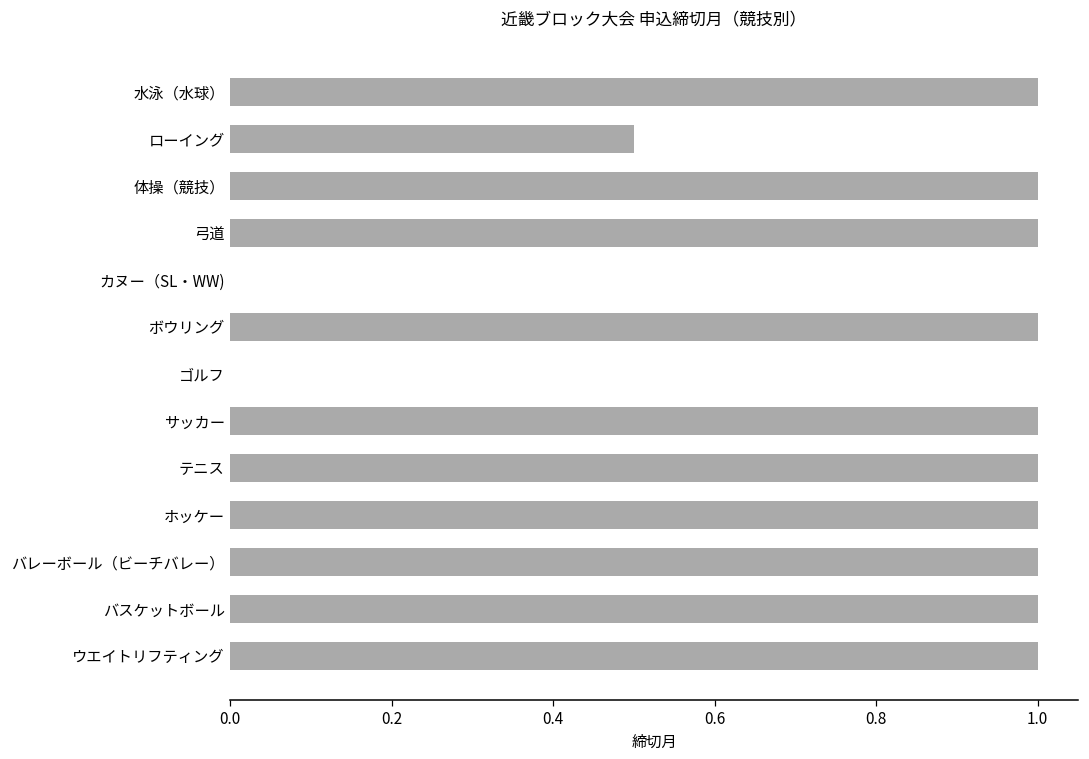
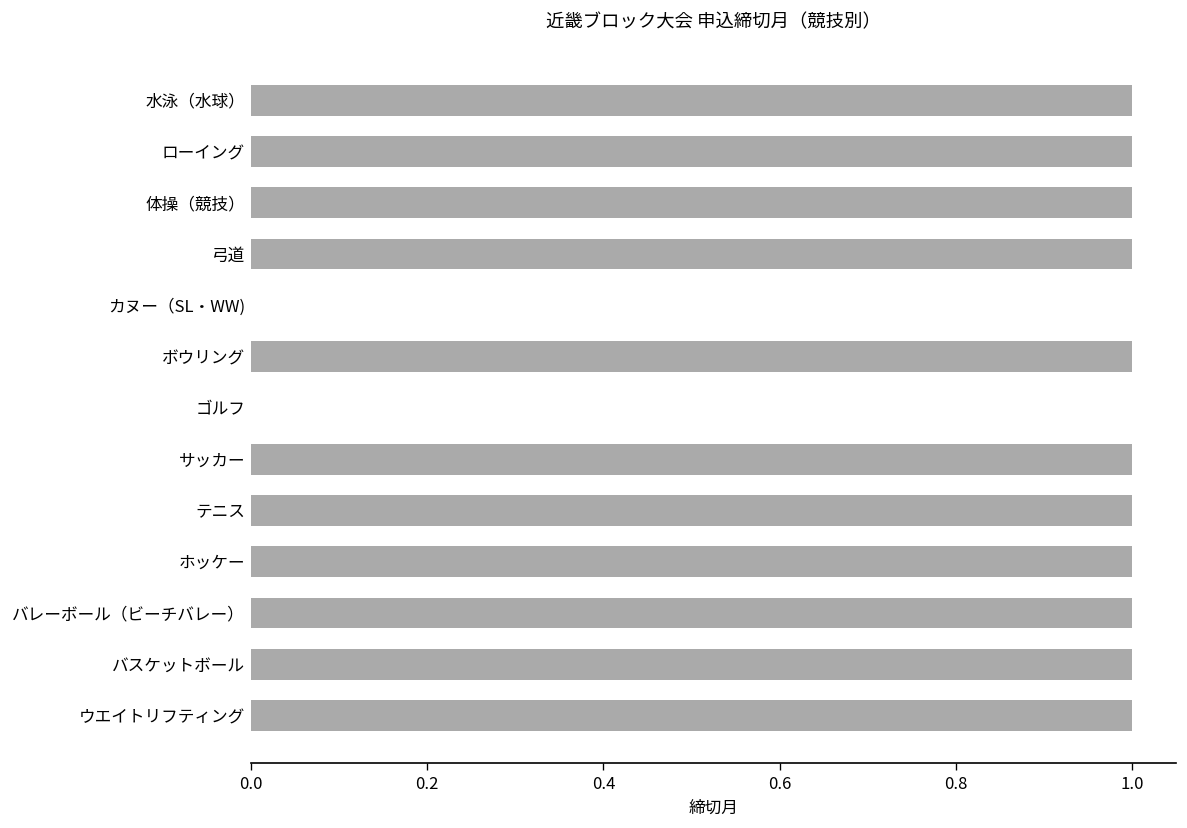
  {
    "水泳（水球）": 1.00,
-   "ローイング": 0.50,
+   "ローイング": 1.00,
    "体操（競技）": 1.00,
    "弓道": 1.00,
    "カヌー（SL・WW)": 0.00,
    "ボウリング": 1.00,
    "ゴルフ": 0.00,
    "サッカー": 1.00,
    "テニス": 1.00,
    "ホッケー": 1.00,
    "バレーボール（ビーチバレー）": 1.00,
    "バスケットボール": 1.00,
    "ウエイトリフティング": 1.00
  }
